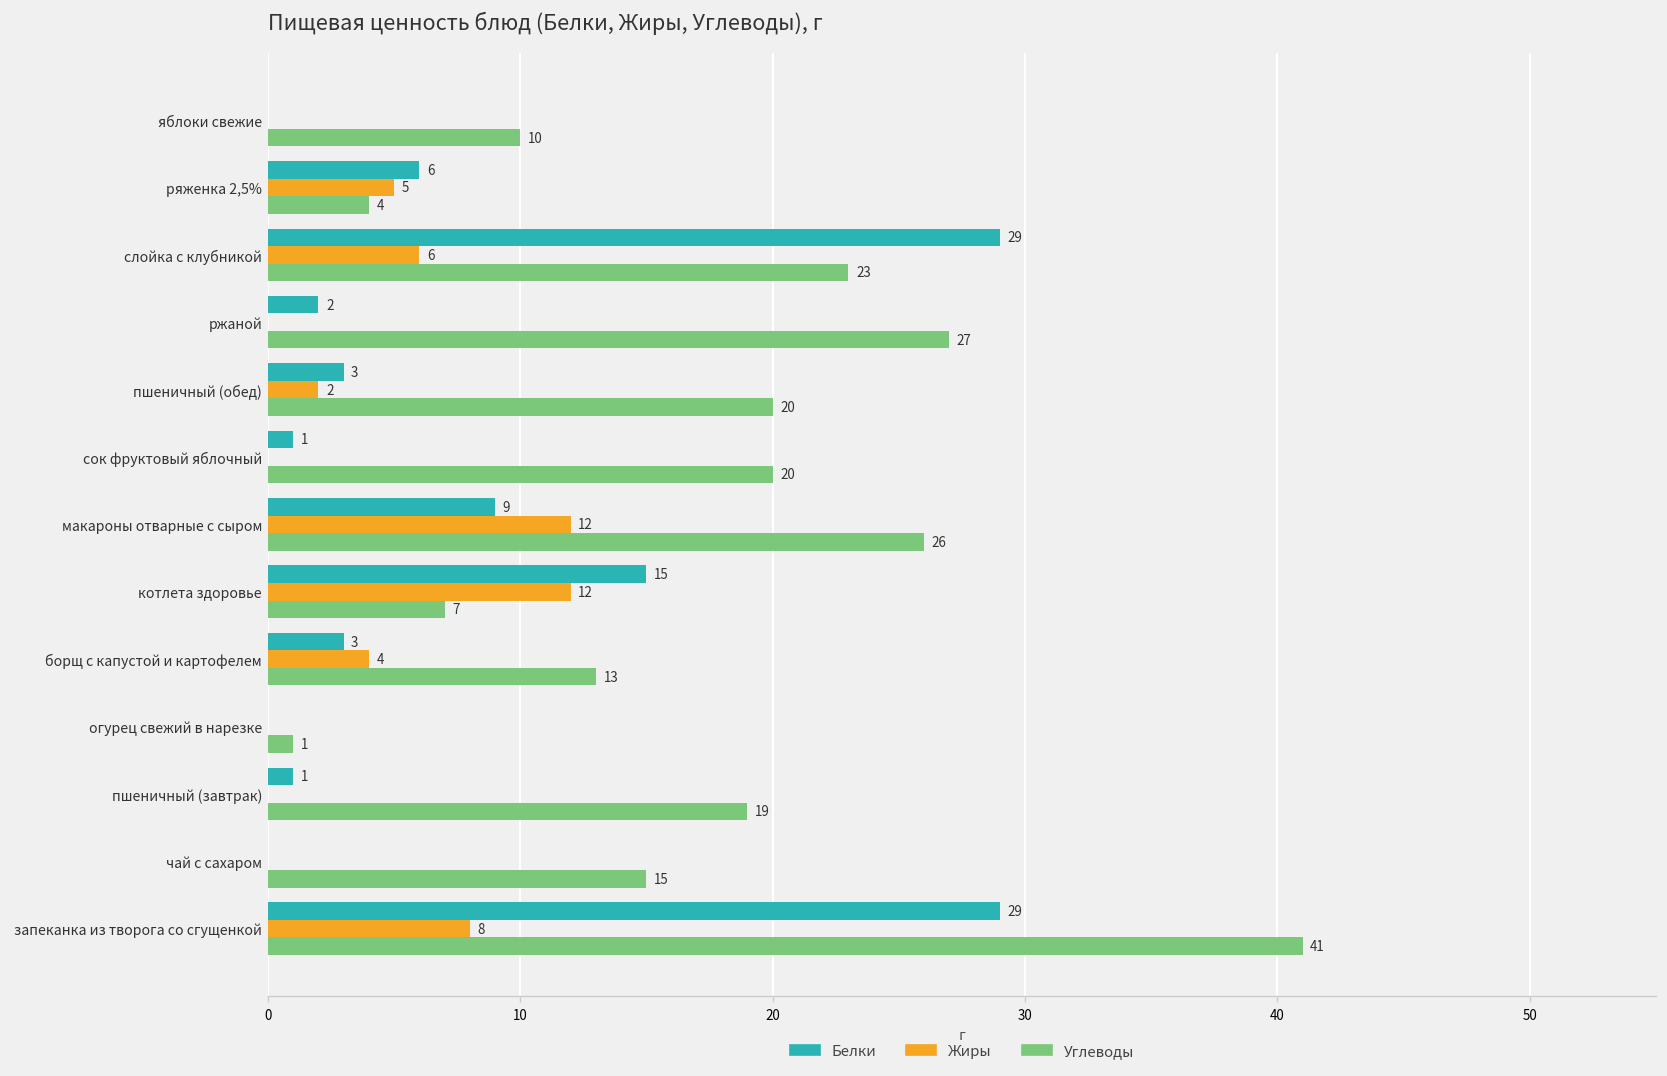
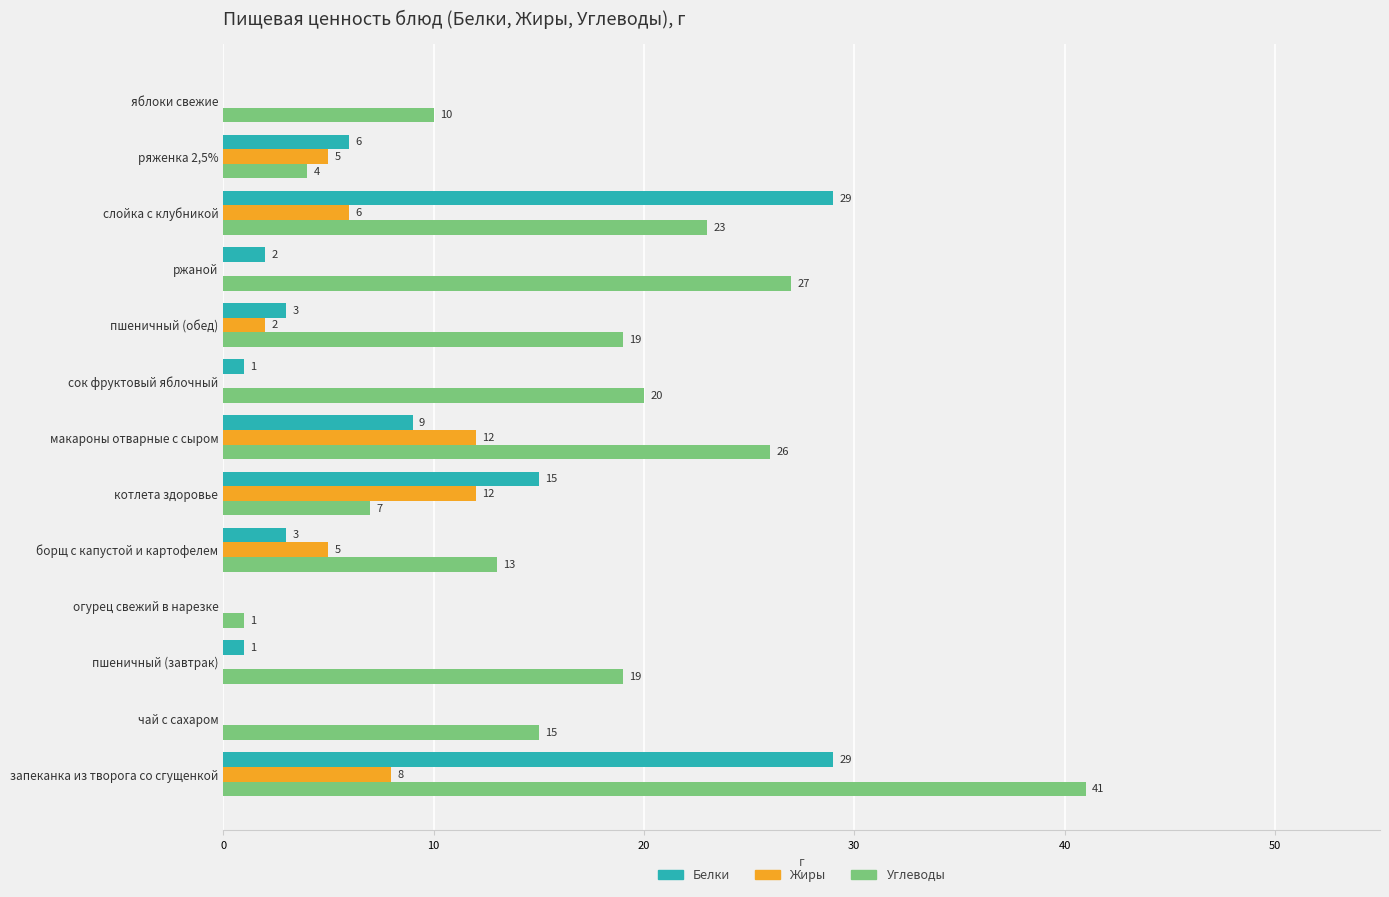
  {
    "Белки": {
      "ряженка 2,5%": 6,
      "слойка с клубникой": 29,
      "ржаной": 2,
      "пшеничный (обед)": 3,
      "сок фруктовый яблочный": 1,
      "макароны отварные с сыром": 9,
      "котлета здоровье": 15,
      "борщ с капустой и картофелем": 3,
      "пшеничный (завтрак)": 1,
      "запеканка из творога со сгущенкой": 29
    },
    "Жиры": {
      "ряженка 2,5%": 5,
      "слойка с клубникой": 6,
      "пшеничный (обед)": 2,
      "макароны отварные с сыром": 12,
      "котлета здоровье": 12,
-     "борщ с капустой и картофелем": 4,
+     "борщ с капустой и картофелем": 5,
      "запеканка из творога со сгущенкой": 8
    },
    "Углеводы": {
      "яблоки свежие": 10,
      "ряженка 2,5%": 4,
      "слойка с клубникой": 23,
      "ржаной": 27,
-     "пшеничный (обед)": 20,
+     "пшеничный (обед)": 19,
      "сок фруктовый яблочный": 20,
      "макароны отварные с сыром": 26,
      "котлета здоровье": 7,
      "борщ с капустой и картофелем": 13,
      "огурец свежий в нарезке": 1,
      "пшеничный (завтрак)": 19,
      "чай с сахаром": 15,
      "запеканка из творога со сгущенкой": 41
    }
  }
